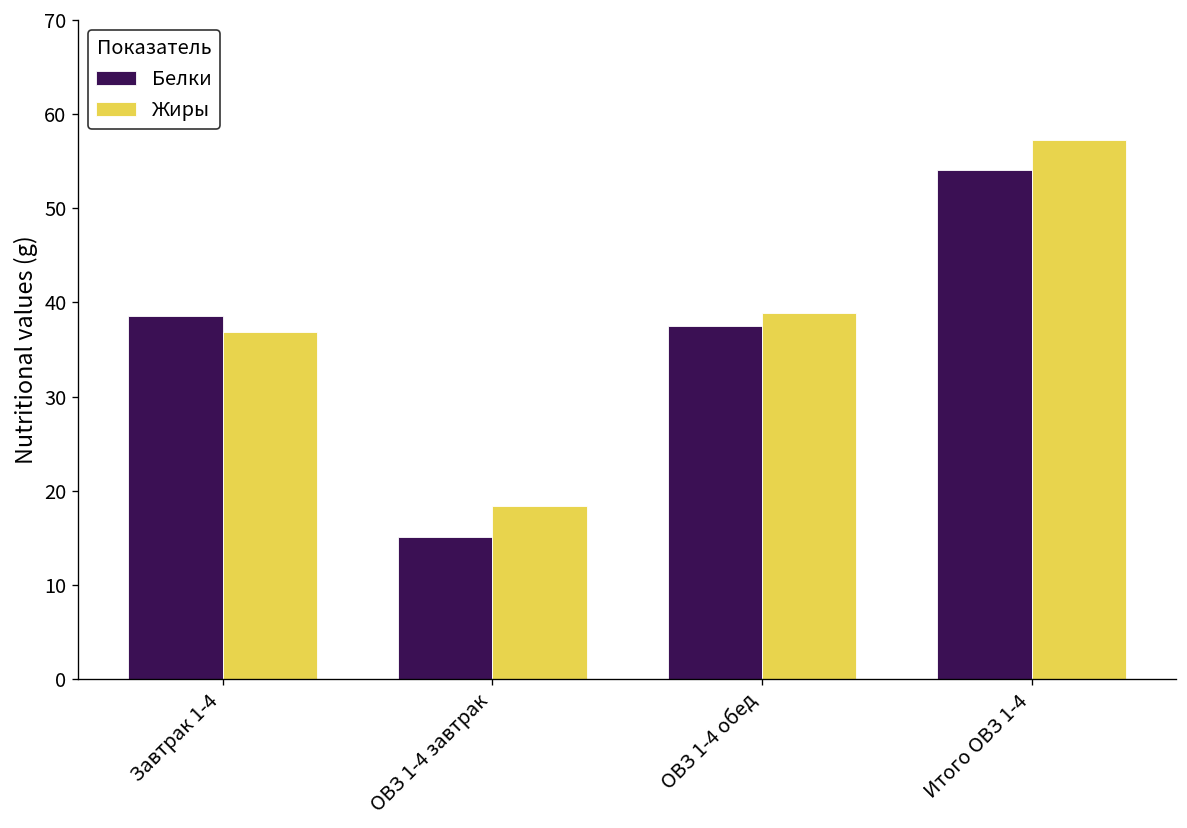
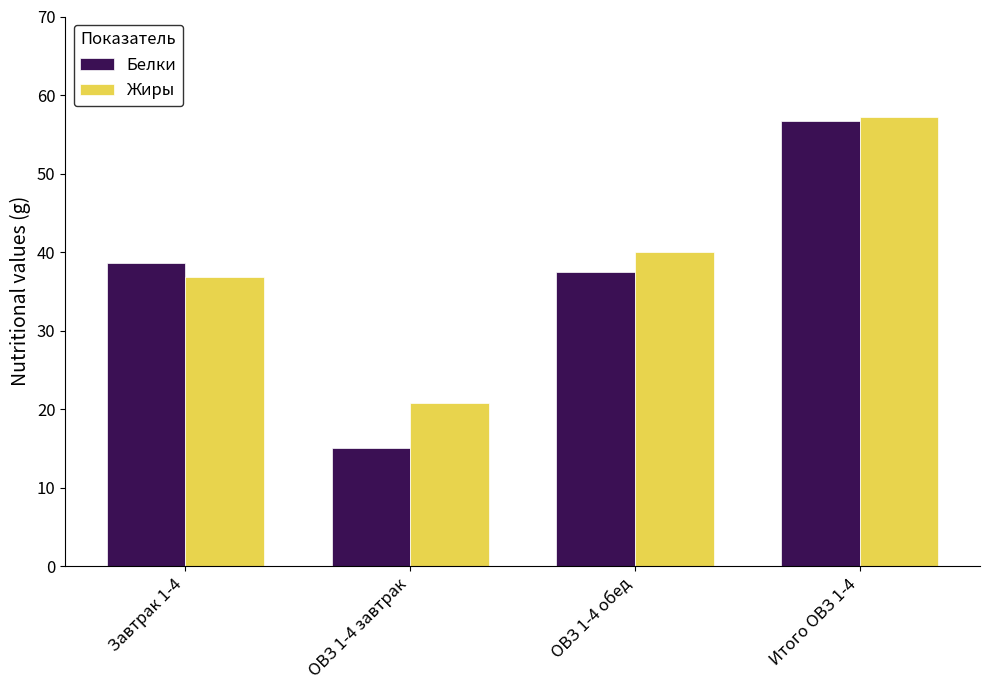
  {
    "Белки": {
      "Завтрак 1-4": 39,
      "ОВЗ 1-4 завтрак": 15,
      "ОВЗ 1-4 обед": 37,
-     "Итого ОВЗ 1-4": 54
+     "Итого ОВЗ 1-4": 57
    },
    "Жиры": {
      "Завтрак 1-4": 37,
-     "ОВЗ 1-4 завтрак": 18,
-     "ОВЗ 1-4 обед": 39,
+     "ОВЗ 1-4 завтрак": 21,
+     "ОВЗ 1-4 обед": 40,
      "Итого ОВЗ 1-4": 57
    }
  }
